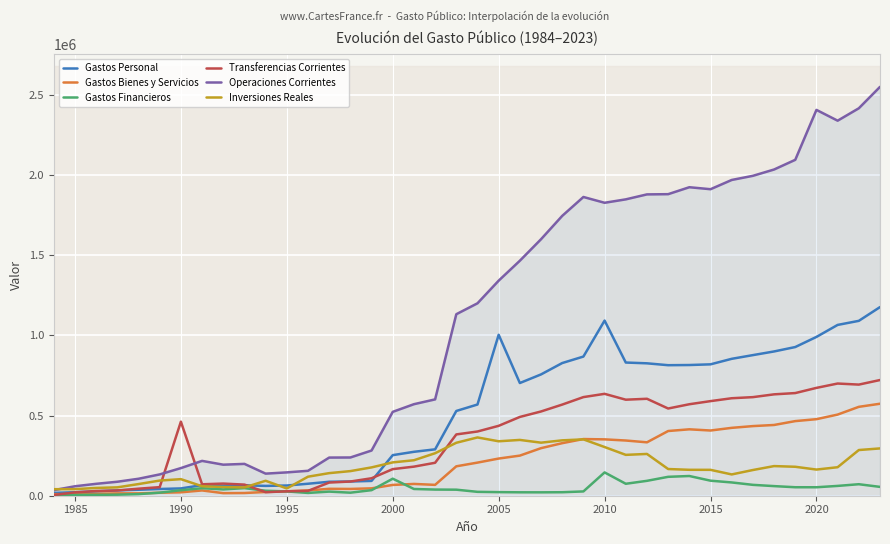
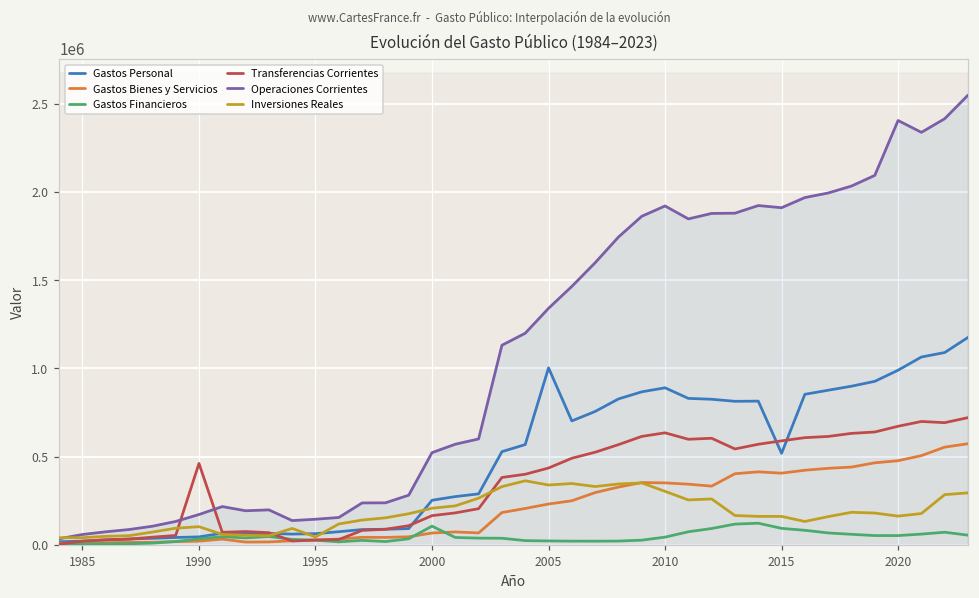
  {
    "Gastos Personal": {
      "1995": 60000,
      "2000": 250000,
      "2005": 1000000,
-     "2010": 1090000,
-     "2015": 820000,
+     "2010": 890000,
+     "2015": 520000,
      "2020": 990000
    },
    "Gastos Financieros": {
      "2000": 110000,
      "2005": 20000,
-     "2010": 150000,
+     "2010": 40000,
      "2015": 90000,
      "2020": 50000
    },
    "Transferencias Corrientes": {
      "1990": 460000,
      "2000": 170000,
      "2005": 440000,
      "2010": 640000,
      "2015": 590000,
      "2020": 670000
    },
    "Operaciones Corrientes": {
      "1985": 60000,
      "1990": 170000,
      "1995": 150000,
      "2000": 520000,
      "2005": 1340000,
-     "2010": 1830000,
+     "2010": 1920000,
      "2015": 1910000,
      "2020": 2410000
    }
  }
